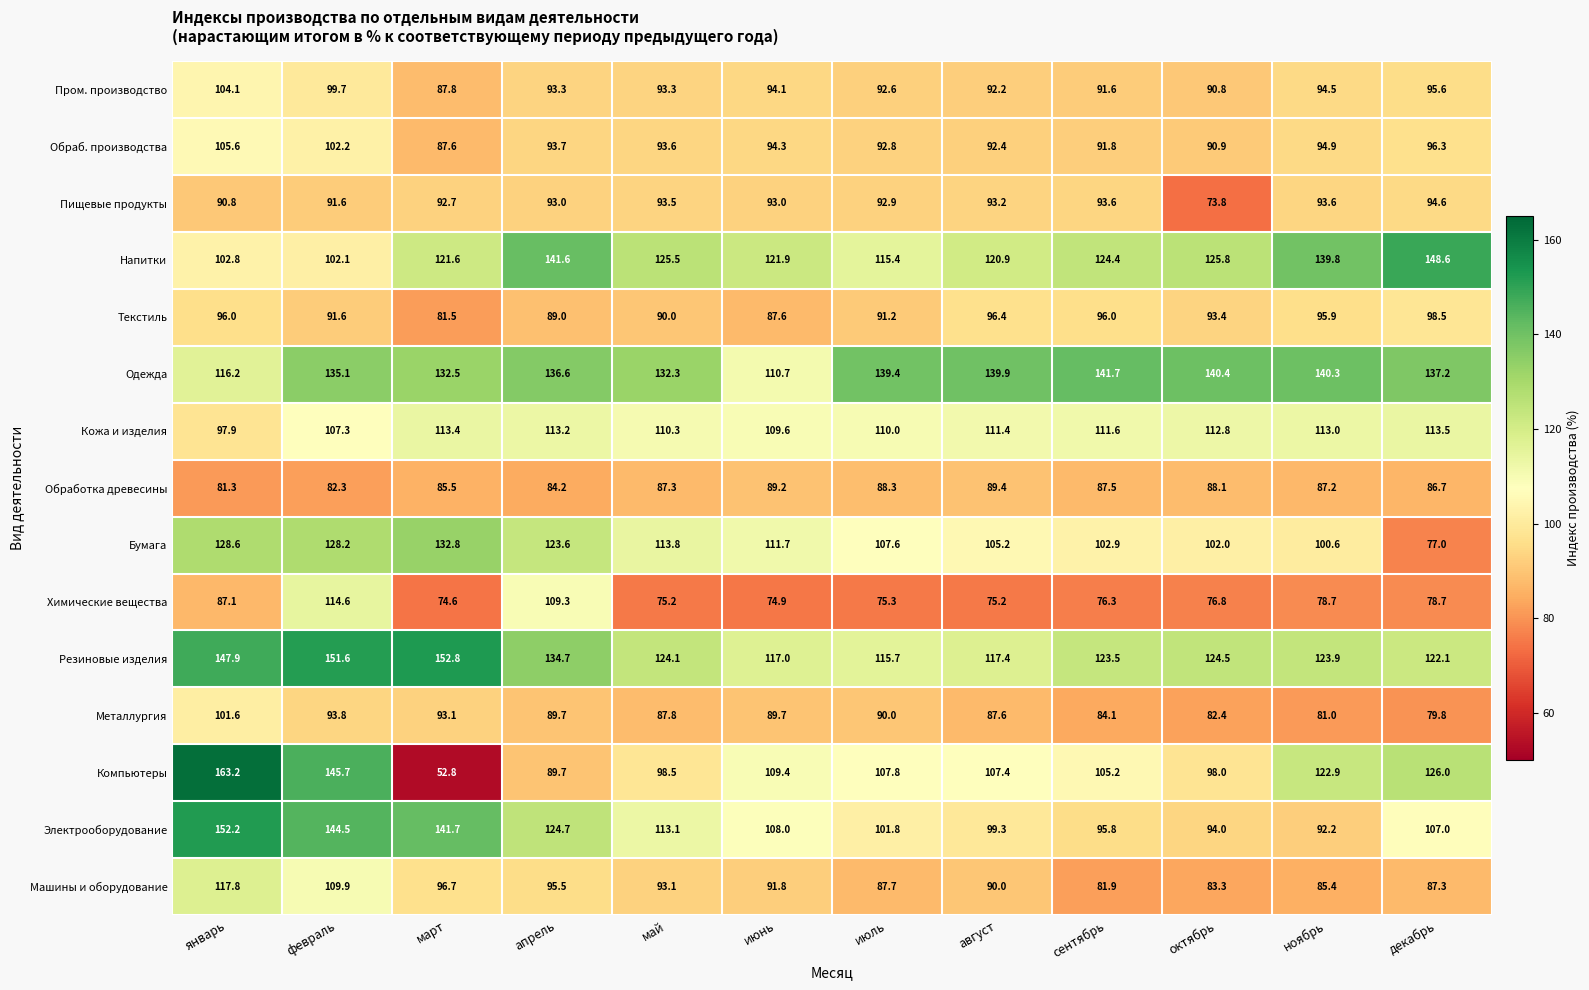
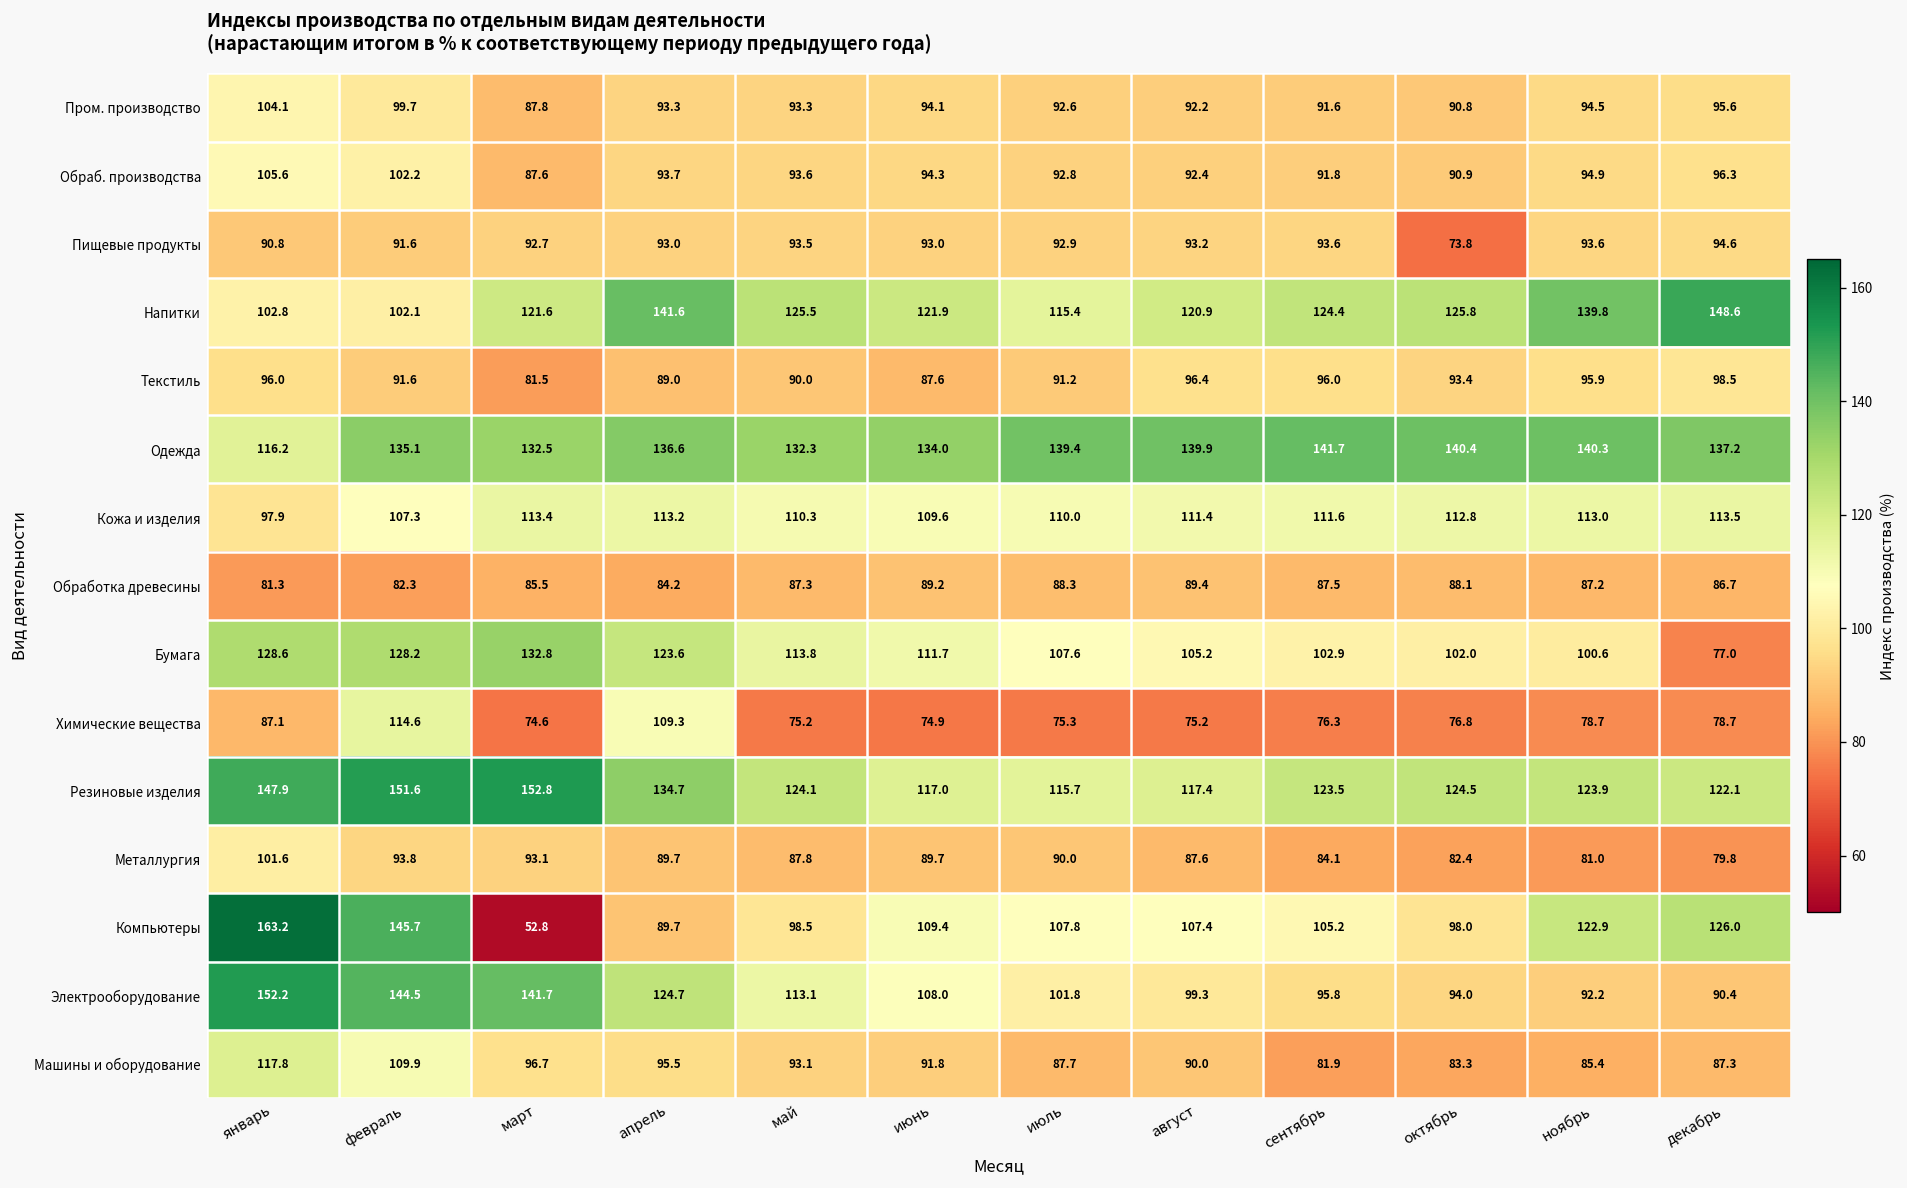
  {
    "Пром. производство": {
      "январь": 104.1,
      "февраль": 99.7,
      "март": 87.8,
      "апрель": 93.3,
      "май": 93.3,
      "июнь": 94.1,
      "июль": 92.6,
      "август": 92.2,
      "сентябрь": 91.6,
      "октябрь": 90.8,
      "ноябрь": 94.5,
      "декабрь": 95.6
    },
    "Обраб. производства": {
      "январь": 105.6,
      "февраль": 102.2,
      "март": 87.6,
      "апрель": 93.7,
      "май": 93.6,
      "июнь": 94.3,
      "июль": 92.8,
      "август": 92.4,
      "сентябрь": 91.8,
      "октябрь": 90.9,
      "ноябрь": 94.9,
      "декабрь": 96.3
    },
    "Пищевые продукты": {
      "январь": 90.8,
      "февраль": 91.6,
      "март": 92.7,
      "апрель": 93.0,
      "май": 93.5,
      "июнь": 93.0,
      "июль": 92.9,
      "август": 93.2,
      "сентябрь": 93.6,
      "октябрь": 73.8,
      "ноябрь": 93.6,
      "декабрь": 94.6
    },
    "Напитки": {
      "январь": 102.8,
      "февраль": 102.1,
      "март": 121.6,
      "апрель": 141.6,
      "май": 125.5,
      "июнь": 121.9,
      "июль": 115.4,
      "август": 120.9,
      "сентябрь": 124.4,
      "октябрь": 125.8,
      "ноябрь": 139.8,
      "декабрь": 148.6
    },
    "Текстиль": {
      "январь": 96.0,
      "февраль": 91.6,
      "март": 81.5,
      "апрель": 89.0,
      "май": 90.0,
      "июнь": 87.6,
      "июль": 91.2,
      "август": 96.4,
      "сентябрь": 96.0,
      "октябрь": 93.4,
      "ноябрь": 95.9,
      "декабрь": 98.5
    },
    "Одежда": {
      "январь": 116.2,
      "февраль": 135.1,
      "март": 132.5,
      "апрель": 136.6,
      "май": 132.3,
-     "июнь": 110.7,
+     "июнь": 134.0,
      "июль": 139.4,
      "август": 139.9,
      "сентябрь": 141.7,
      "октябрь": 140.4,
      "ноябрь": 140.3,
      "декабрь": 137.2
    },
    "Кожа и изделия": {
      "январь": 97.9,
      "февраль": 107.3,
      "март": 113.4,
      "апрель": 113.2,
      "май": 110.3,
      "июнь": 109.6,
      "июль": 110.0,
      "август": 111.4,
      "сентябрь": 111.6,
      "октябрь": 112.8,
      "ноябрь": 113.0,
      "декабрь": 113.5
    },
    "Обработка древесины": {
      "январь": 81.3,
      "февраль": 82.3,
      "март": 85.5,
      "апрель": 84.2,
      "май": 87.3,
      "июнь": 89.2,
      "июль": 88.3,
      "август": 89.4,
      "сентябрь": 87.5,
      "октябрь": 88.1,
      "ноябрь": 87.2,
      "декабрь": 86.7
    },
    "Бумага": {
      "январь": 128.6,
      "февраль": 128.2,
      "март": 132.8,
      "апрель": 123.6,
      "май": 113.8,
      "июнь": 111.7,
      "июль": 107.6,
      "август": 105.2,
      "сентябрь": 102.9,
      "октябрь": 102.0,
      "ноябрь": 100.6,
      "декабрь": 77.0
    },
    "Химические вещества": {
      "январь": 87.1,
      "февраль": 114.6,
      "март": 74.6,
      "апрель": 109.3,
      "май": 75.2,
      "июнь": 74.9,
      "июль": 75.3,
      "август": 75.2,
      "сентябрь": 76.3,
      "октябрь": 76.8,
      "ноябрь": 78.7,
      "декабрь": 78.7
    },
    "Резиновые изделия": {
      "январь": 147.9,
      "февраль": 151.6,
      "март": 152.8,
      "апрель": 134.7,
      "май": 124.1,
      "июнь": 117.0,
      "июль": 115.7,
      "август": 117.4,
      "сентябрь": 123.5,
      "октябрь": 124.5,
      "ноябрь": 123.9,
      "декабрь": 122.1
    },
    "Металлургия": {
      "январь": 101.6,
      "февраль": 93.8,
      "март": 93.1,
      "апрель": 89.7,
      "май": 87.8,
      "июнь": 89.7,
      "июль": 90.0,
      "август": 87.6,
      "сентябрь": 84.1,
      "октябрь": 82.4,
      "ноябрь": 81.0,
      "декабрь": 79.8
    },
    "Компьютеры": {
      "январь": 163.2,
      "февраль": 145.7,
      "март": 52.8,
      "апрель": 89.7,
      "май": 98.5,
      "июнь": 109.4,
      "июль": 107.8,
      "август": 107.4,
      "сентябрь": 105.2,
      "октябрь": 98.0,
      "ноябрь": 122.9,
      "декабрь": 126.0
    },
    "Электрооборудование": {
      "январь": 152.2,
      "февраль": 144.5,
      "март": 141.7,
      "апрель": 124.7,
      "май": 113.1,
      "июнь": 108.0,
      "июль": 101.8,
      "август": 99.3,
      "сентябрь": 95.8,
      "октябрь": 94.0,
      "ноябрь": 92.2,
-     "декабрь": 107.0
+     "декабрь": 90.4
    },
    "Машины и оборудование": {
      "январь": 117.8,
      "февраль": 109.9,
      "март": 96.7,
      "апрель": 95.5,
      "май": 93.1,
      "июнь": 91.8,
      "июль": 87.7,
      "август": 90.0,
      "сентябрь": 81.9,
      "октябрь": 83.3,
      "ноябрь": 85.4,
      "декабрь": 87.3
    }
  }
